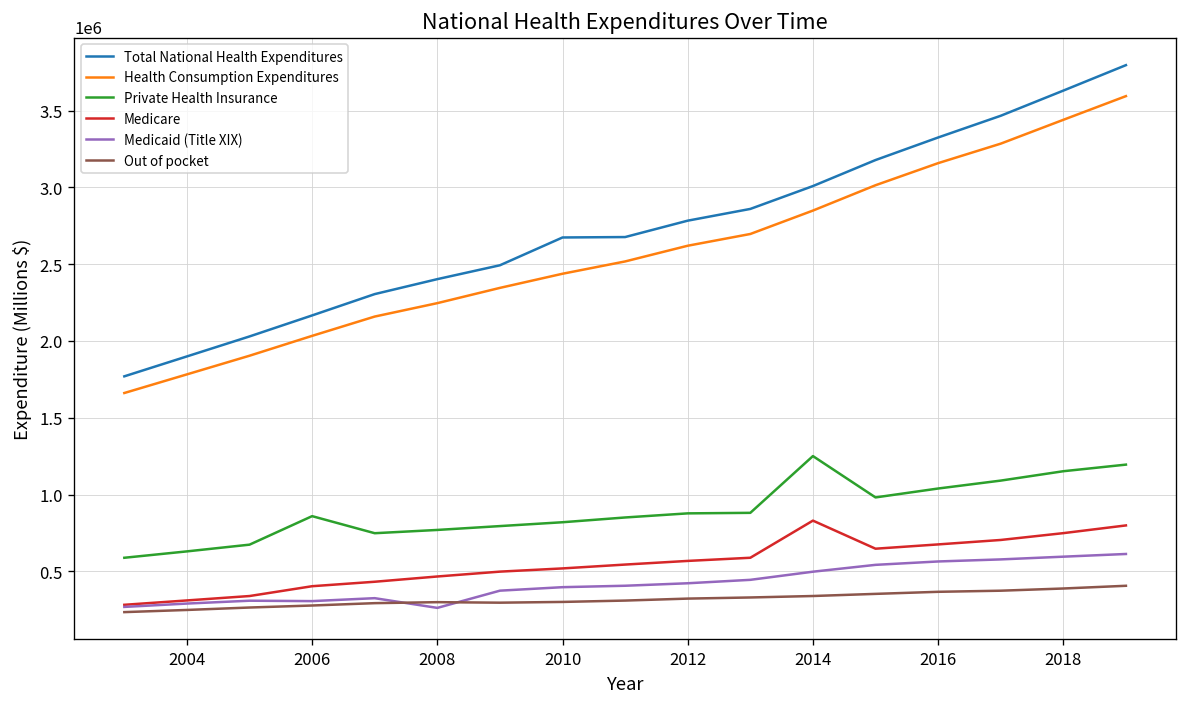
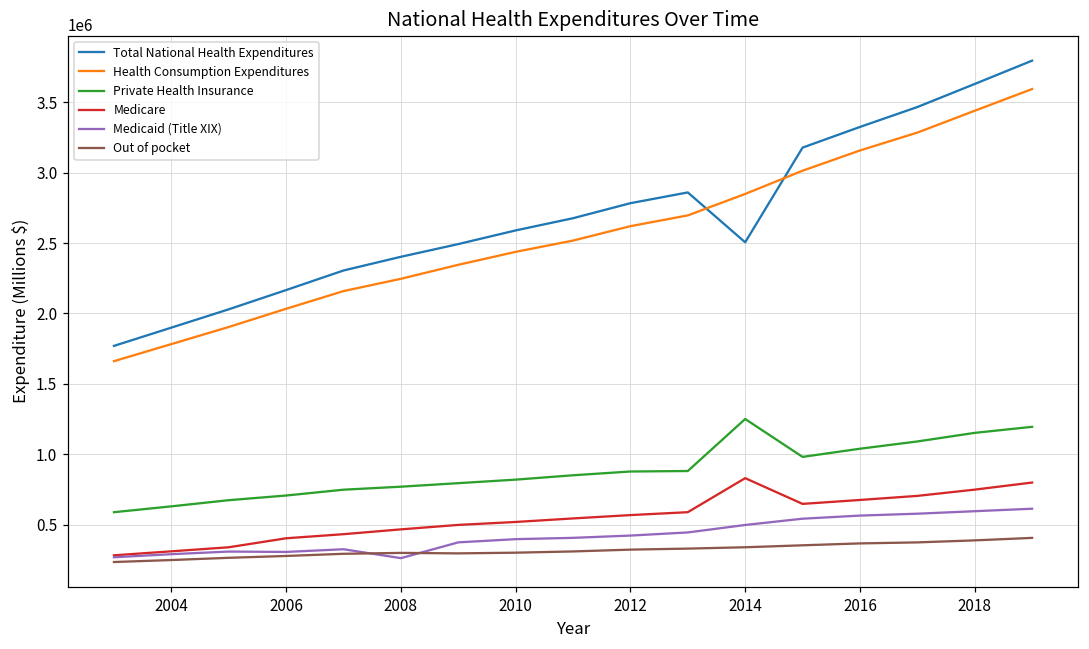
  {
    "Total National Health Expenditures": {
      "2004": 1900000,
      "2006": 2170000,
      "2008": 2400000,
-     "2010": 2670000,
+     "2010": 2590000,
      "2012": 2780000,
-     "2014": 3010000,
+     "2014": 2510000,
      "2016": 3320000,
      "2018": 3630000
    },
    "Health Consumption Expenditures": {
      "2004": 1780000,
      "2006": 2030000,
      "2008": 2250000,
      "2010": 2440000,
      "2012": 2620000,
      "2014": 2850000,
      "2016": 3160000,
      "2018": 3440000
    },
    "Private Health Insurance": {
      "2004": 630000,
-     "2006": 860000,
+     "2006": 710000,
      "2008": 770000,
      "2010": 820000,
      "2012": 880000,
      "2014": 1250000,
      "2016": 1040000,
      "2018": 1150000
    },
    "Medicare": {
      "2004": 310000,
      "2006": 400000,
      "2008": 470000,
      "2010": 520000,
      "2012": 570000,
      "2014": 830000,
      "2016": 680000,
      "2018": 750000
    },
    "Medicaid (Title XIX)": {
      "2004": 290000,
      "2006": 310000,
      "2008": 260000,
      "2010": 400000,
      "2012": 420000,
      "2014": 500000,
      "2016": 560000,
      "2018": 600000
    },
    "Out of pocket": {
      "2004": 250000,
      "2006": 280000,
      "2008": 300000,
      "2010": 300000,
      "2012": 320000,
      "2014": 340000,
      "2016": 370000,
      "2018": 390000
    }
  }
